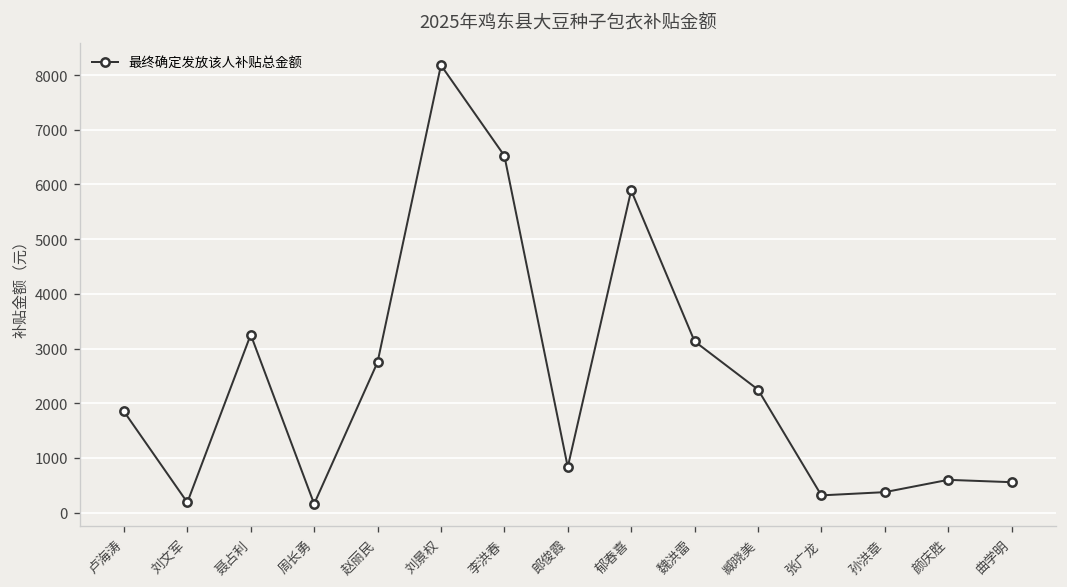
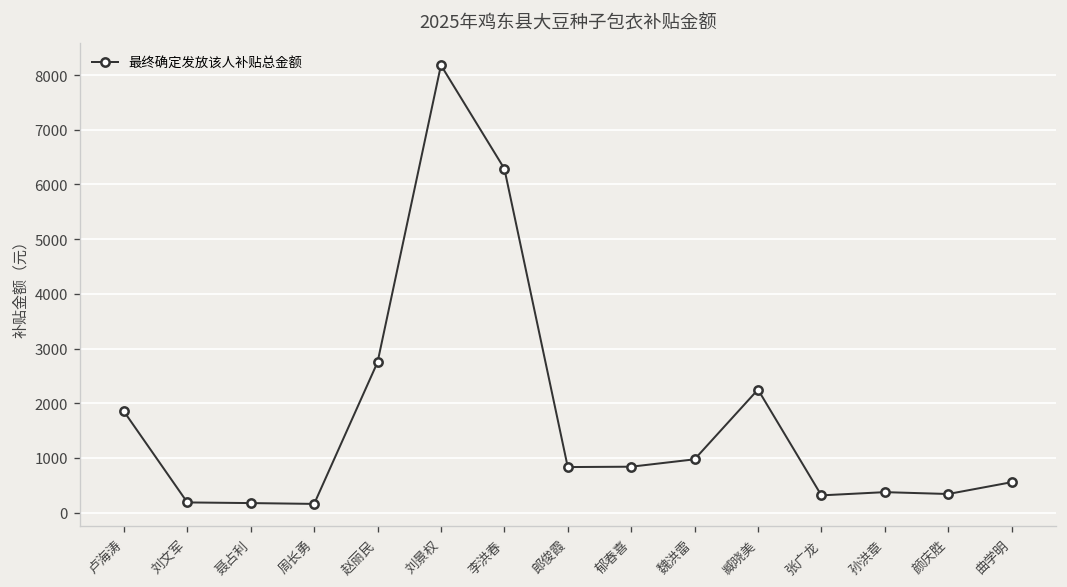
  {
    "卢海涛": 1900,
    "刘文军": 200,
-   "聂占利": 3300,
+   "聂占利": 200,
    "周长勇": 200,
    "赵丽民": 2800,
    "刘景权": 8200,
-   "李洪春": 6500,
+   "李洪春": 6300,
    "郎俊霞": 800,
-   "郁春喜": 5900,
-   "魏洪雷": 3100,
+   "郁春喜": 800,
+   "魏洪雷": 1000,
    "臧晓美": 2300,
    "张广龙": 300,
    "孙洪章": 400,
-   "颜庆胜": 600,
+   "颜庆胜": 300,
    "曲学明": 600
  }
